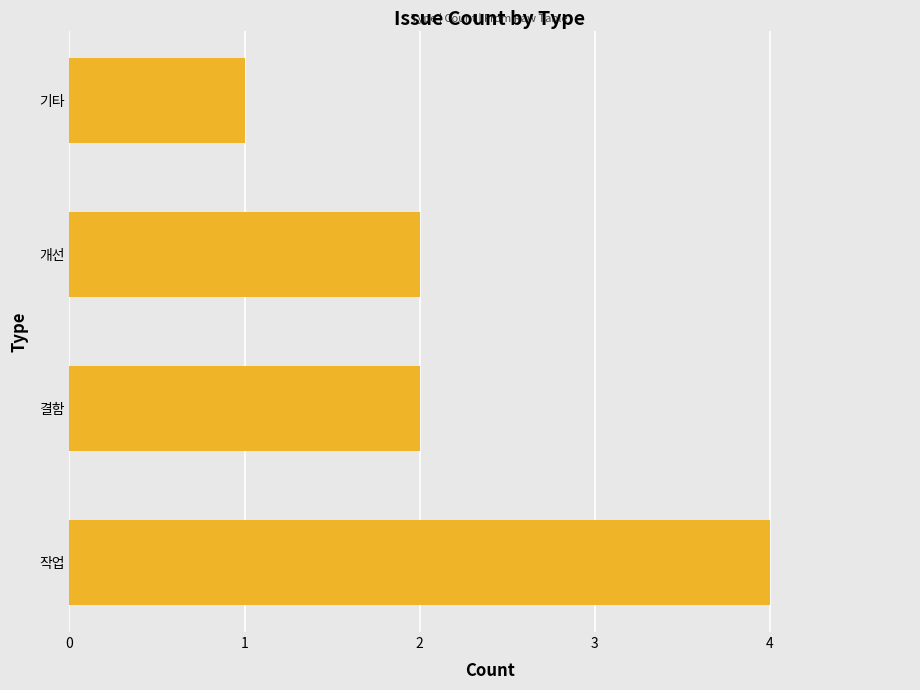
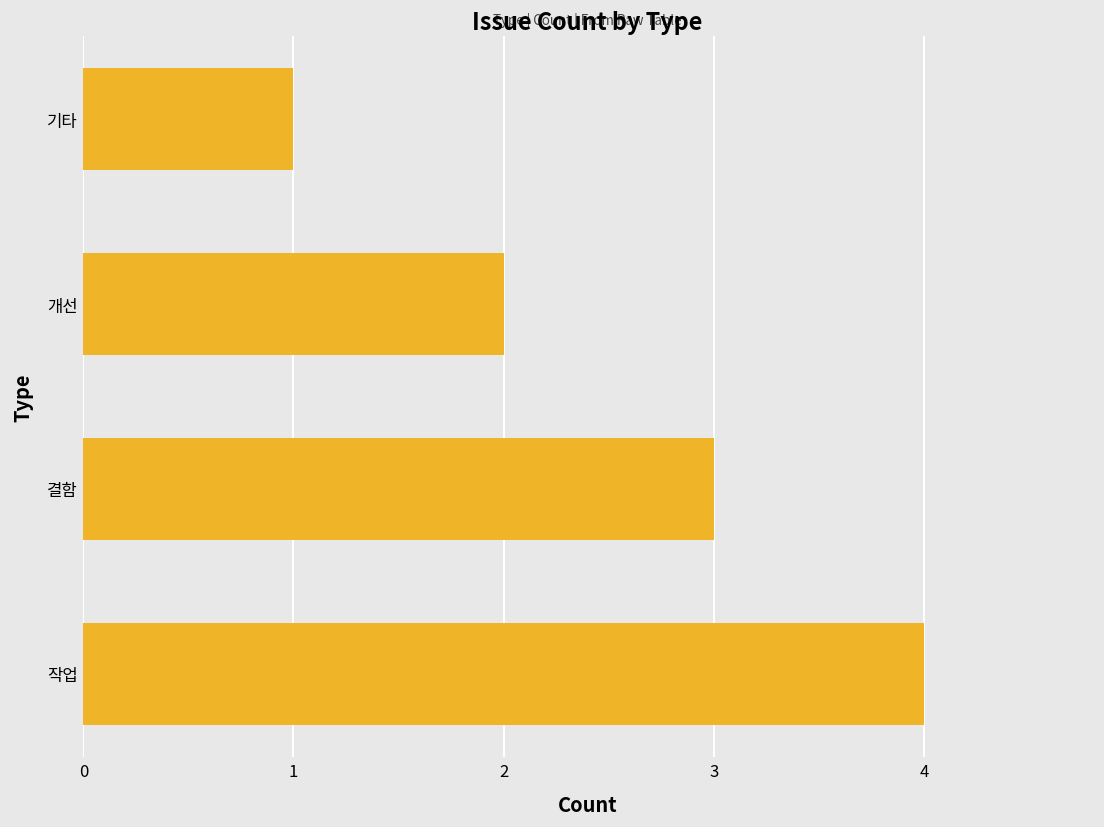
  {
    "기타": 1,
    "개선": 2,
-   "결함": 2,
+   "결함": 3,
    "작업": 4
  }
